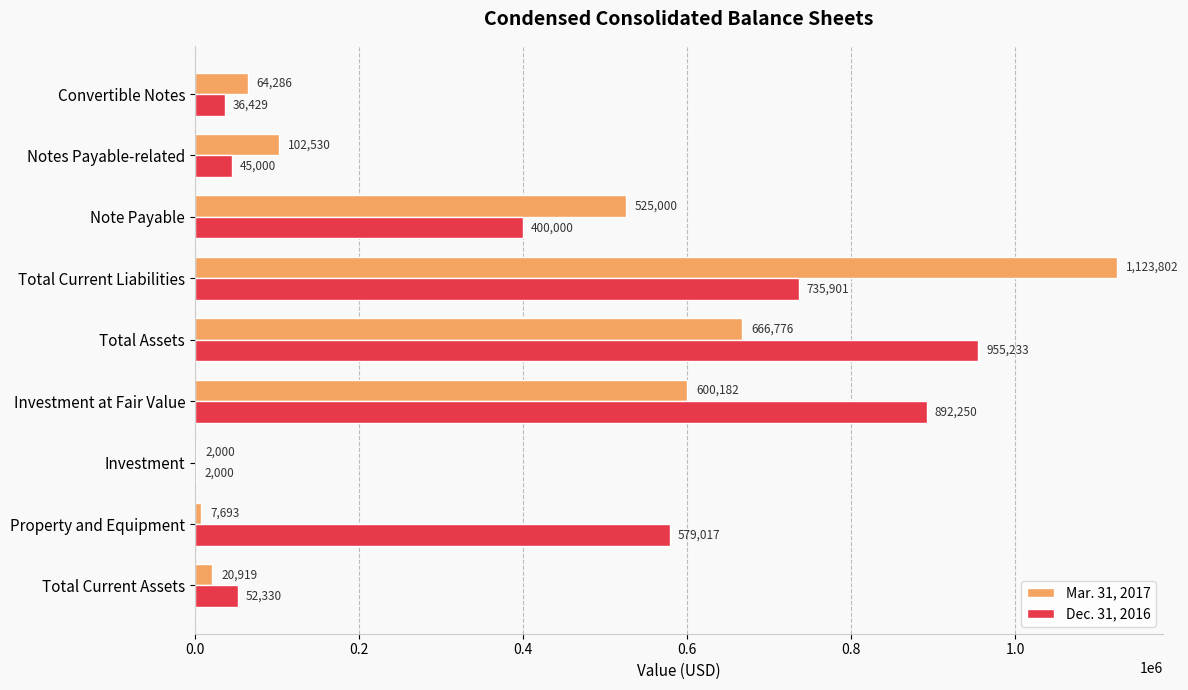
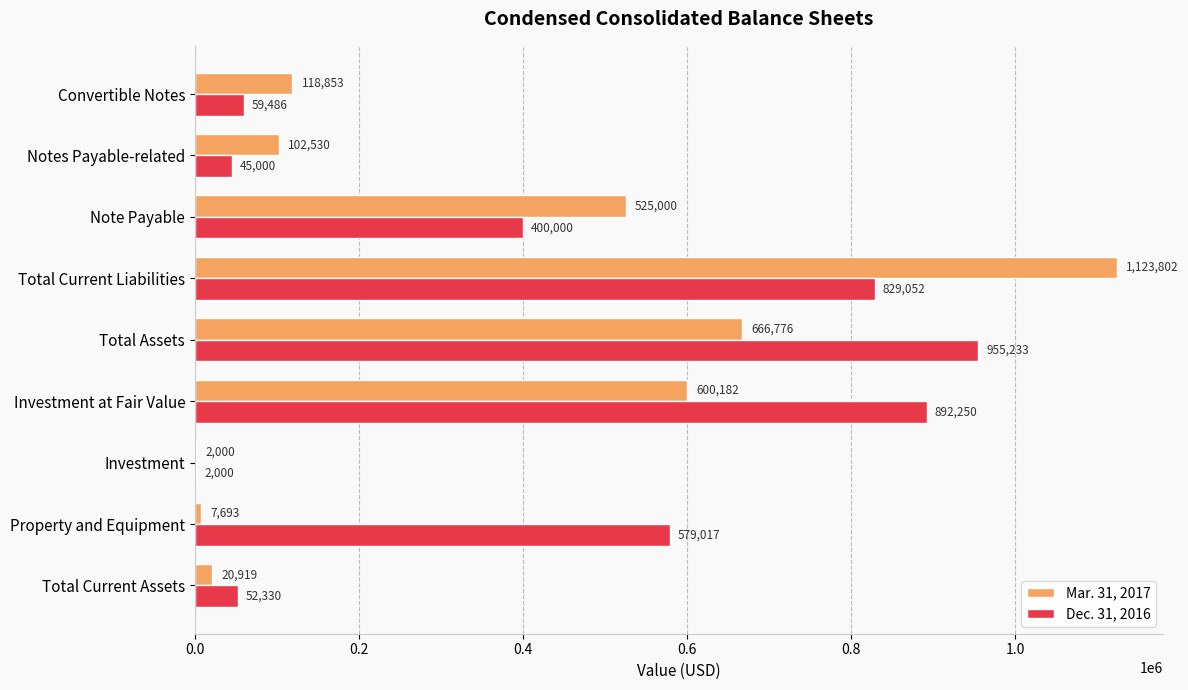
  {
    "Mar. 31, 2017": {
-     "Convertible Notes": "64,286",
+     "Convertible Notes": "118,853",
      "Notes Payable-related": "102,530",
      "Note Payable": "525,000",
      "Total Current Liabilities": "1,123,802",
      "Total Assets": "666,776",
      "Investment at Fair Value": "600,182",
      "Investment": "2,000",
      "Property and Equipment": "7,693",
      "Total Current Assets": "20,919"
    },
    "Dec. 31, 2016": {
-     "Convertible Notes": "36,429",
+     "Convertible Notes": "59,486",
      "Notes Payable-related": "45,000",
      "Note Payable": "400,000",
-     "Total Current Liabilities": "735,901",
+     "Total Current Liabilities": "829,052",
      "Total Assets": "955,233",
      "Investment at Fair Value": "892,250",
      "Investment": "2,000",
      "Property and Equipment": "579,017",
      "Total Current Assets": "52,330"
    }
  }
